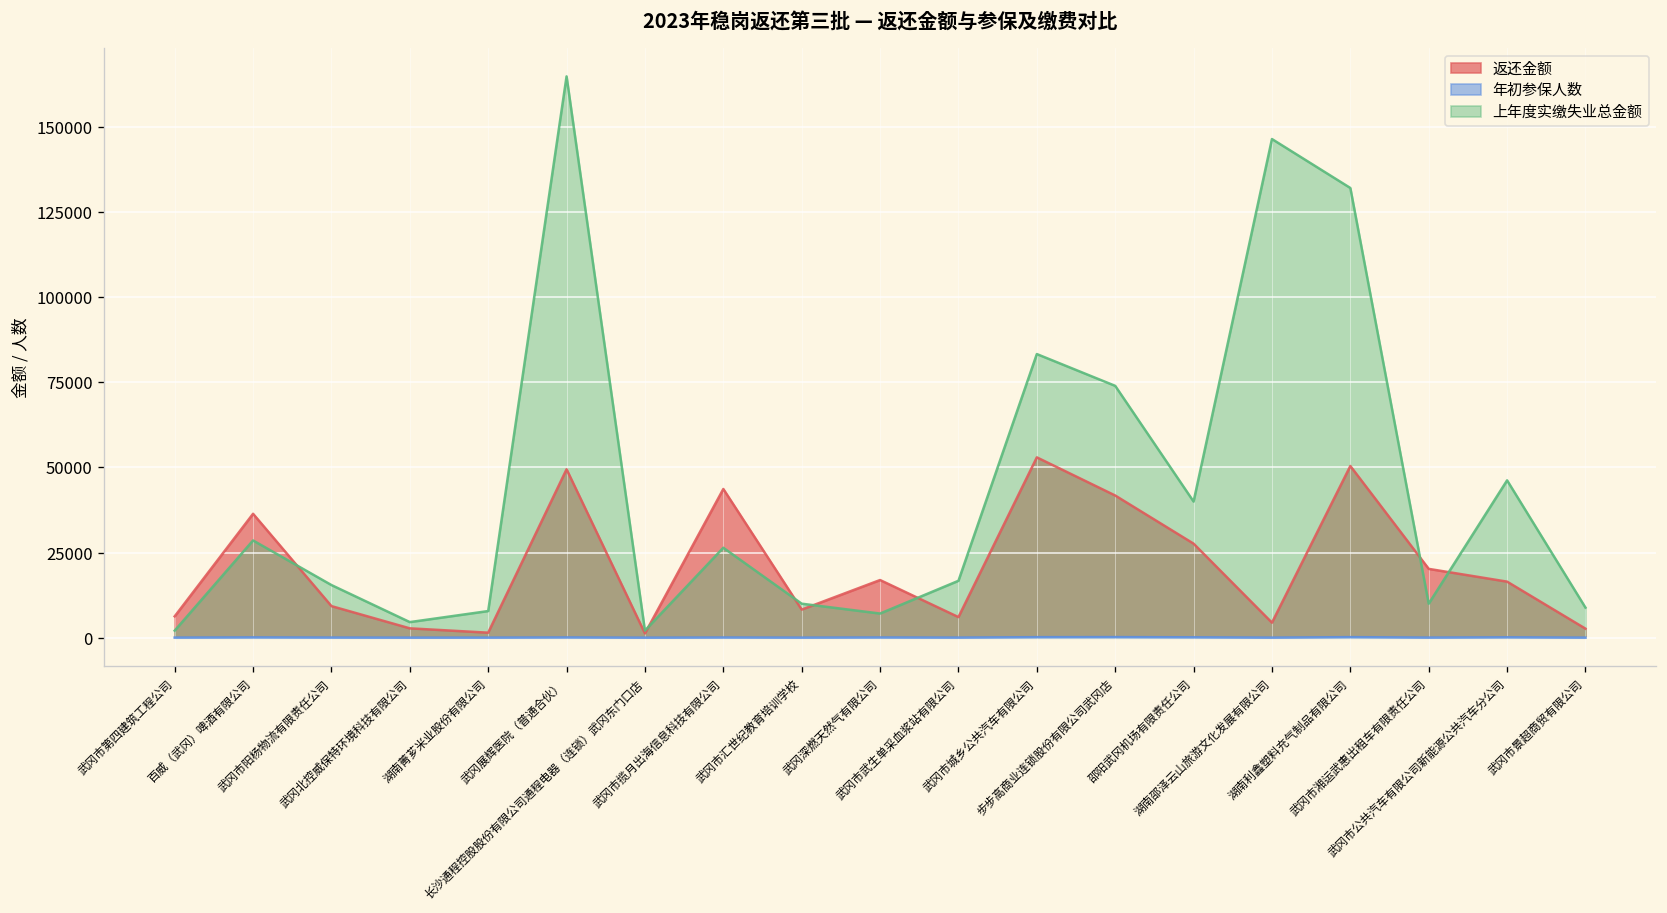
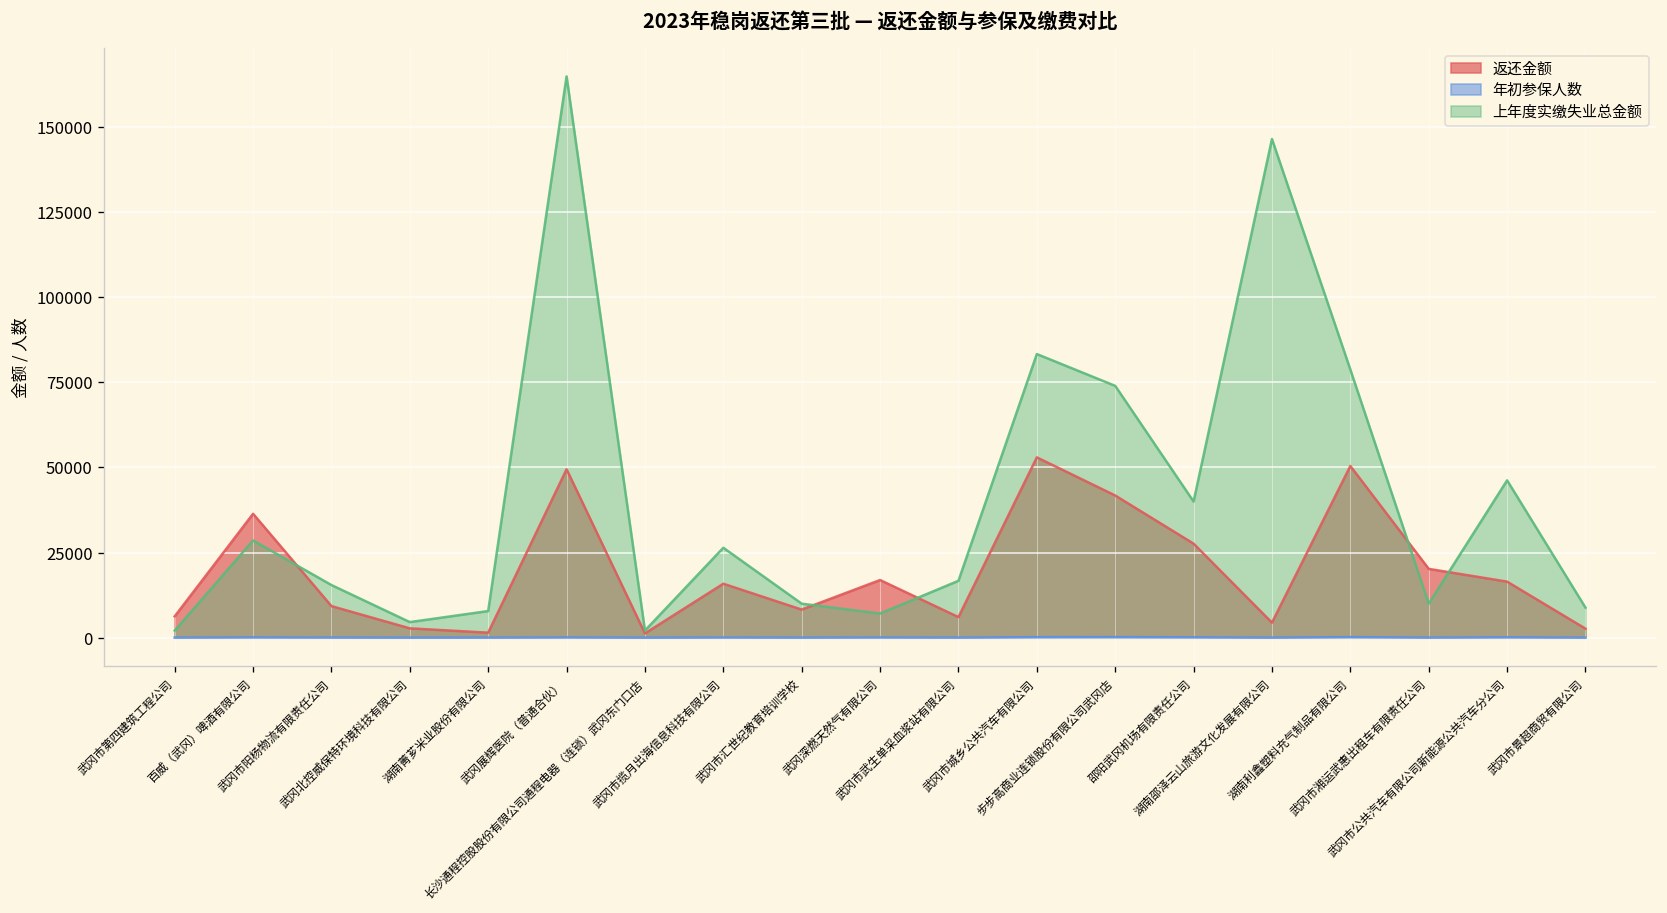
  {
    "返还金额": {
      "武冈市第四建筑工程公司": 6000,
      "百威（武冈）啤酒有限公司": 36000,
      "武冈市阳杨物流有限责任公司": 9000,
      "武冈北控威保特环境科技有限公司": 3000,
      "湖南菁芗米业股份有限公司": 1000,
      "武冈展辉医院（普通合伙）": 49000,
-     "武冈市揽月出海信息科技有限公司": 44000,
+     "武冈市揽月出海信息科技有限公司": 16000,
      "武冈市汇世纪教育培训学校": 8000,
      "武冈深燃天然气有限公司": 17000,
      "武冈市武生单采血浆站有限公司": 6000,
      "武冈市城乡公共汽车有限公司": 53000,
      "步步高商业连锁股份有限公司武冈店": 42000,
      "邵阳武冈机场有限责任公司": 28000,
      "湖南邵泽云山旅游文化发展有限公司": 4000,
      "湖南利鑫塑料充气制品有限公司": 50000,
      "武冈市湘运武惠出租车有限责任公司": 20000,
      "武冈市公共汽车有限公司新能源公共汽车分公司": 16000,
      "武冈市景超商贸有限公司": 3000
    },
    "年初参保人数": {
      "武冈市第四建筑工程公司": 0,
      "百威（武冈）啤酒有限公司": 0,
      "武冈市阳杨物流有限责任公司": 0,
      "武冈北控威保特环境科技有限公司": 0,
      "湖南菁芗米业股份有限公司": 0,
      "武冈展辉医院（普通合伙）": 0,
      "长沙通程控股股份有限公司通程电器（连锁）武冈东门口店": 0,
      "武冈市揽月出海信息科技有限公司": 0,
      "武冈市汇世纪教育培训学校": 0,
      "武冈深燃天然气有限公司": 0,
      "武冈市武生单采血浆站有限公司": 0,
      "武冈市城乡公共汽车有限公司": 0,
      "步步高商业连锁股份有限公司武冈店": 0,
      "邵阳武冈机场有限责任公司": 0,
      "湖南邵泽云山旅游文化发展有限公司": 0,
      "湖南利鑫塑料充气制品有限公司": 0,
      "武冈市湘运武惠出租车有限责任公司": 0,
      "武冈市公共汽车有限公司新能源公共汽车分公司": 0,
      "武冈市景超商贸有限公司": 0
    },
    "上年度实缴失业总金额": {
      "武冈市第四建筑工程公司": 2000,
      "百威（武冈）啤酒有限公司": 29000,
      "武冈市阳杨物流有限责任公司": 15000,
      "武冈北控威保特环境科技有限公司": 5000,
      "湖南菁芗米业股份有限公司": 8000,
      "武冈展辉医院（普通合伙）": 165000,
      "武冈市揽月出海信息科技有限公司": 26000,
      "武冈市汇世纪教育培训学校": 10000,
      "武冈深燃天然气有限公司": 7000,
      "武冈市武生单采血浆站有限公司": 17000,
      "武冈市城乡公共汽车有限公司": 83000,
      "步步高商业连锁股份有限公司武冈店": 74000,
      "邵阳武冈机场有限责任公司": 40000,
      "湖南邵泽云山旅游文化发展有限公司": 146000,
-     "湖南利鑫塑料充气制品有限公司": 132000,
+     "湖南利鑫塑料充气制品有限公司": 79000,
      "武冈市湘运武惠出租车有限责任公司": 10000,
      "武冈市公共汽车有限公司新能源公共汽车分公司": 46000,
      "武冈市景超商贸有限公司": 9000
    }
  }
